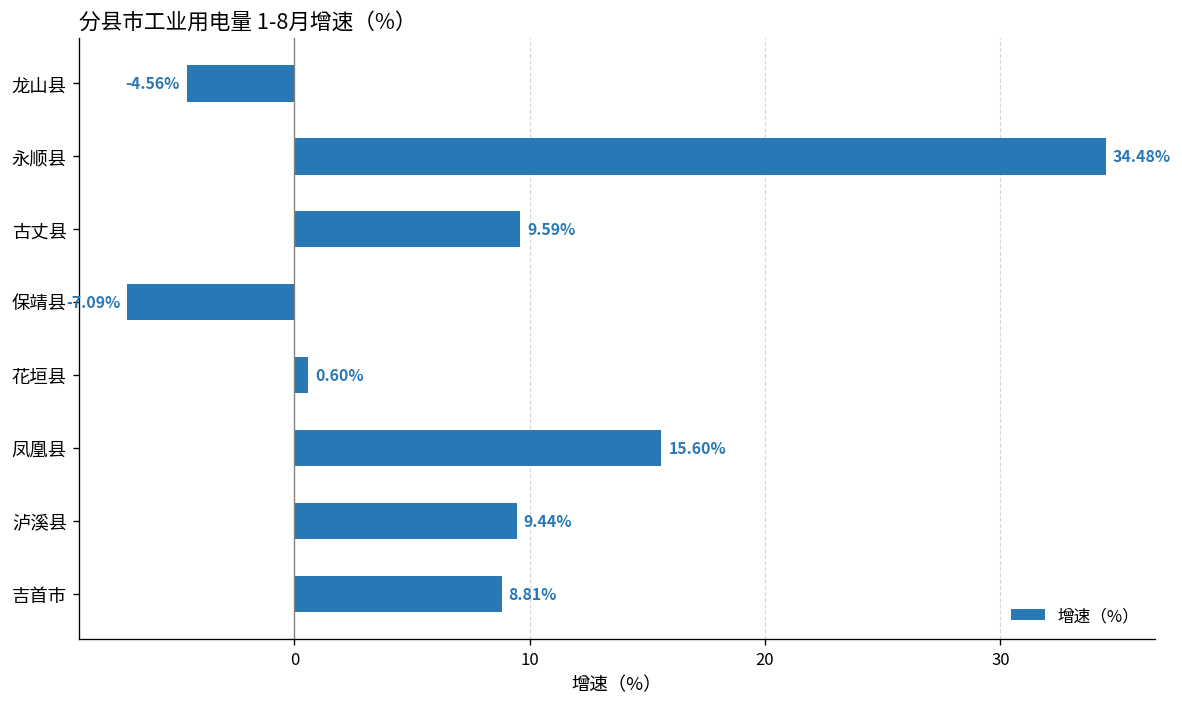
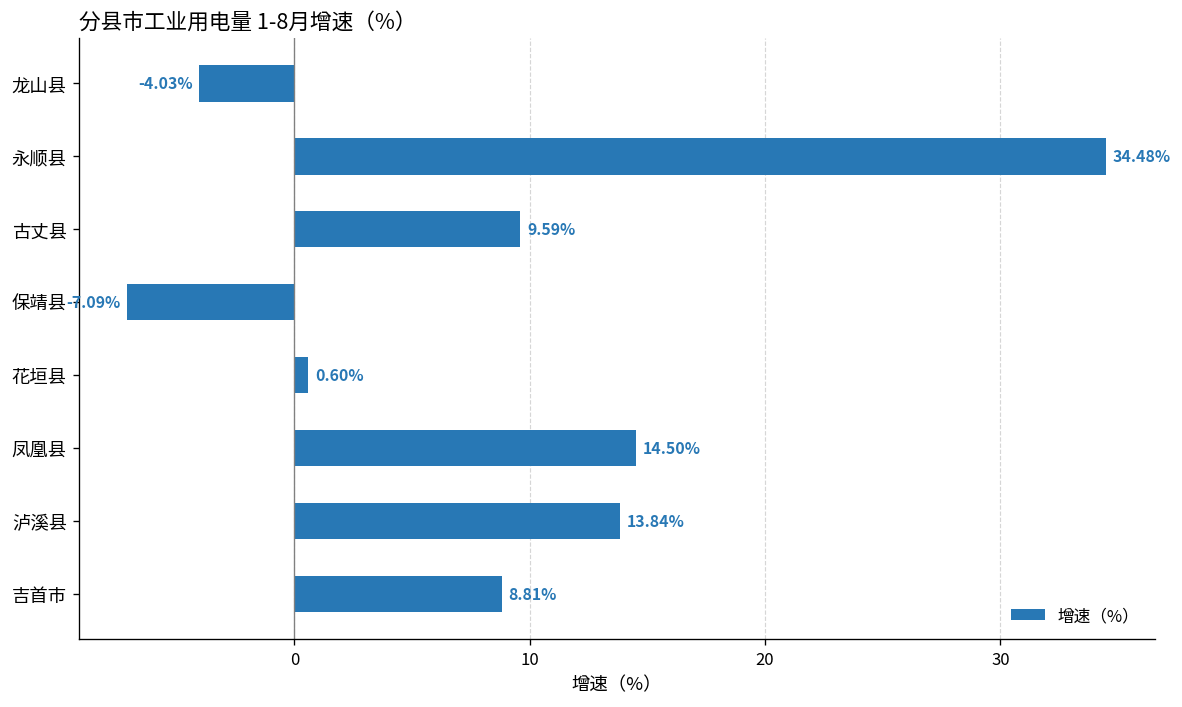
  {
-   "龙山县": "-4.56%",
+   "龙山县": "-4.03%",
    "永顺县": "34.48%",
    "古丈县": "9.59%",
    "保靖县": "-7.09%",
    "花垣县": "0.60%",
-   "凤凰县": "15.60%",
-   "泸溪县": "9.44%",
+   "凤凰县": "14.50%",
+   "泸溪县": "13.84%",
    "吉首市": "8.81%"
  }
